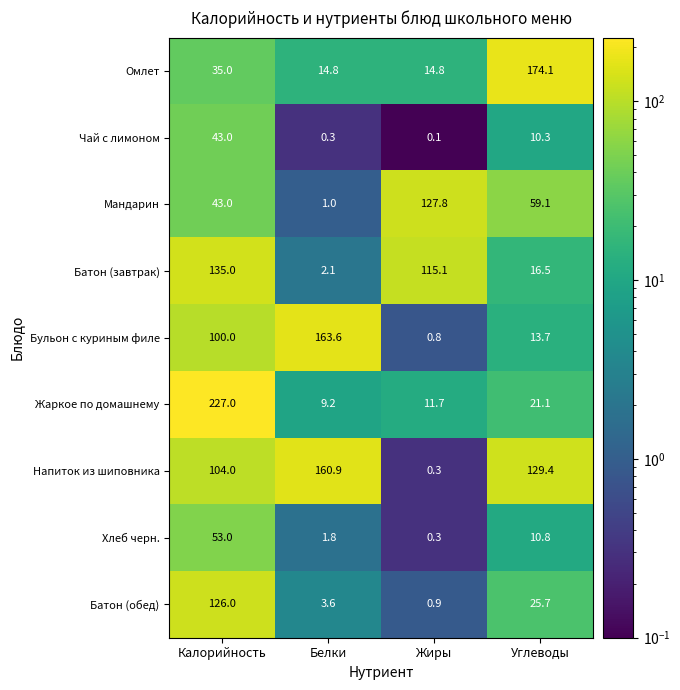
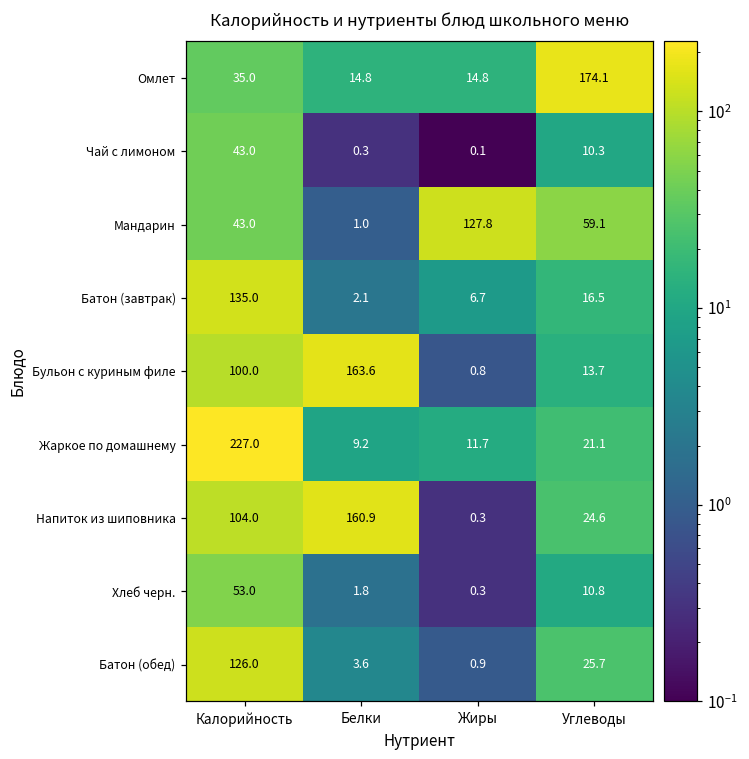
  {
    "Омлет": {
      "Калорийность": 35.0,
      "Белки": 14.8,
      "Жиры": 14.8,
      "Углеводы": 174.1
    },
    "Чай с лимоном": {
      "Калорийность": 43.0,
      "Белки": 0.3,
      "Жиры": 0.1,
      "Углеводы": 10.3
    },
    "Мандарин": {
      "Калорийность": 43.0,
      "Белки": 1.0,
      "Жиры": 127.8,
      "Углеводы": 59.1
    },
    "Батон (завтрак)": {
      "Калорийность": 135.0,
      "Белки": 2.1,
-     "Жиры": 115.1,
+     "Жиры": 6.7,
      "Углеводы": 16.5
    },
    "Бульон с куриным филе": {
      "Калорийность": 100.0,
      "Белки": 163.6,
      "Жиры": 0.8,
      "Углеводы": 13.7
    },
    "Жаркое по домашнему": {
      "Калорийность": 227.0,
      "Белки": 9.2,
      "Жиры": 11.7,
      "Углеводы": 21.1
    },
    "Напиток из шиповника": {
      "Калорийность": 104.0,
      "Белки": 160.9,
      "Жиры": 0.3,
-     "Углеводы": 129.4
+     "Углеводы": 24.6
    },
    "Хлеб черн.": {
      "Калорийность": 53.0,
      "Белки": 1.8,
      "Жиры": 0.3,
      "Углеводы": 10.8
    },
    "Батон (обед)": {
      "Калорийность": 126.0,
      "Белки": 3.6,
      "Жиры": 0.9,
      "Углеводы": 25.7
    }
  }
